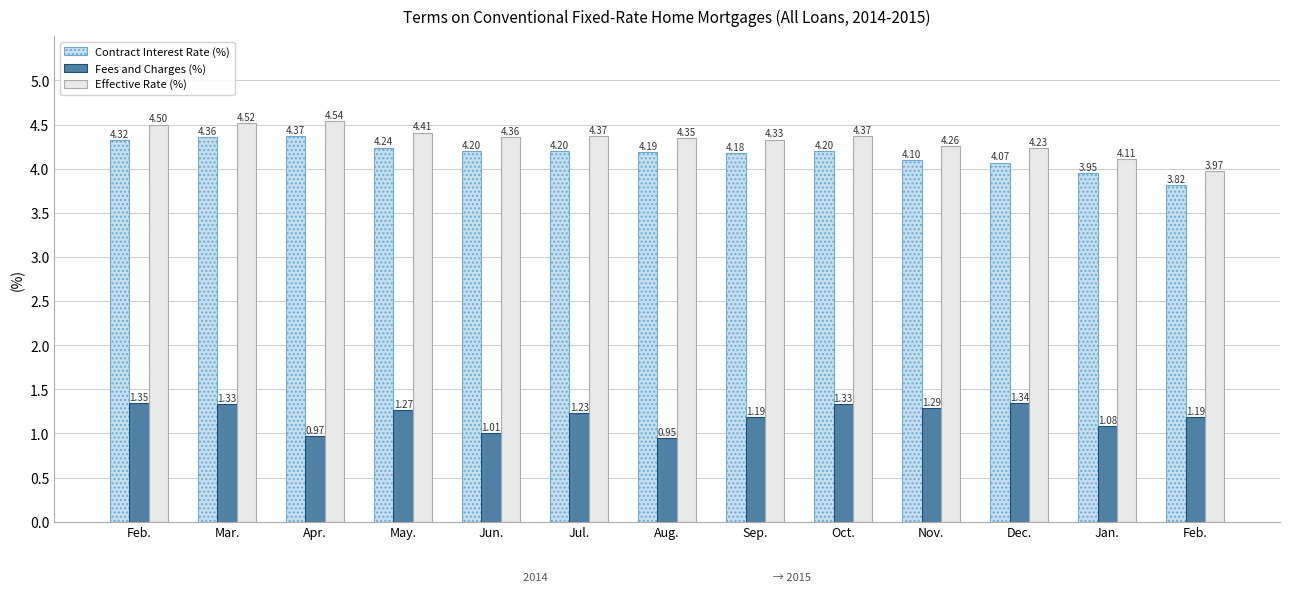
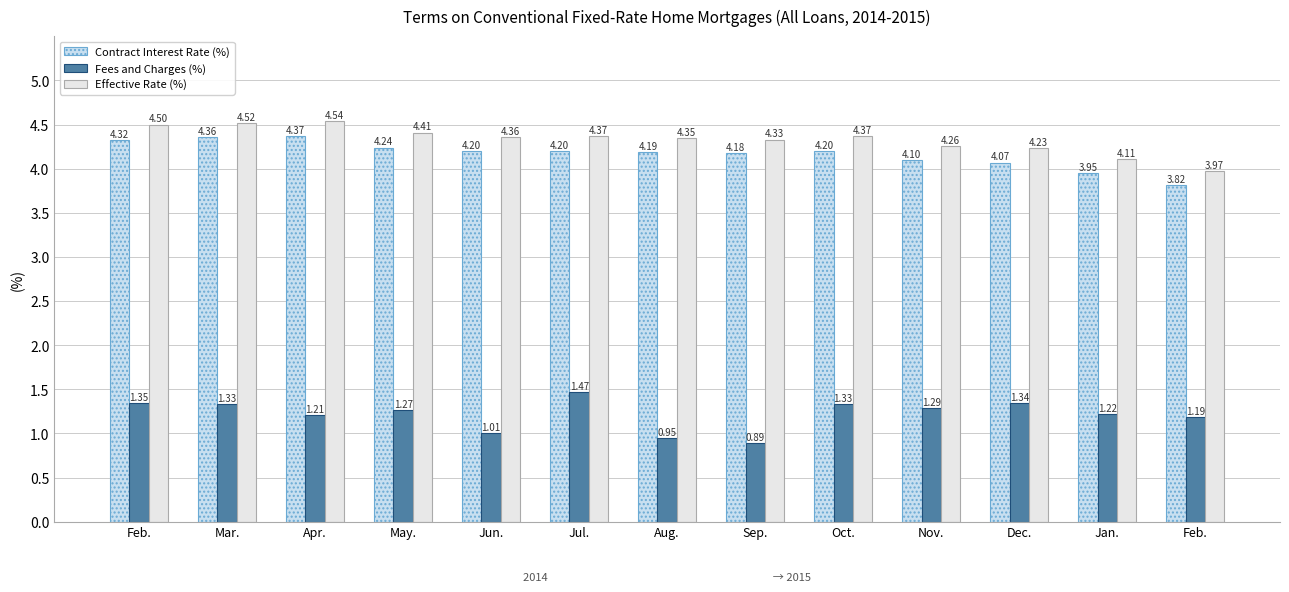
  {
    "Fees and Charges (%)": {
      "Mar.": 1.33,
-     "Apr.": 0.97,
+     "Apr.": 1.21,
      "May.": 1.27,
      "Jun.": 1.01,
-     "Jul.": 1.23,
+     "Jul.": 1.47,
      "Aug.": 0.95,
-     "Sep.": 1.19,
+     "Sep.": 0.89,
      "Oct.": 1.33,
      "Nov.": 1.29,
      "Dec.": 1.34,
-     "Jan.": 1.08
+     "Jan.": 1.22
    }
  }
